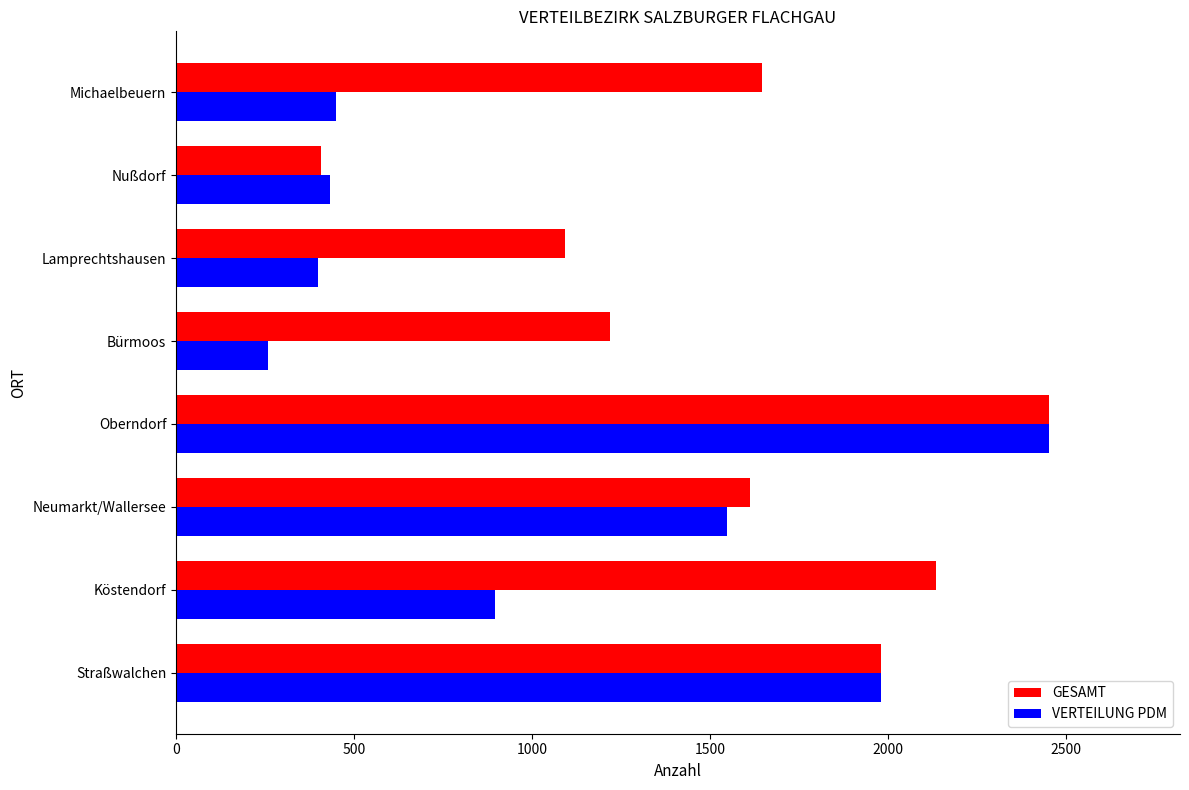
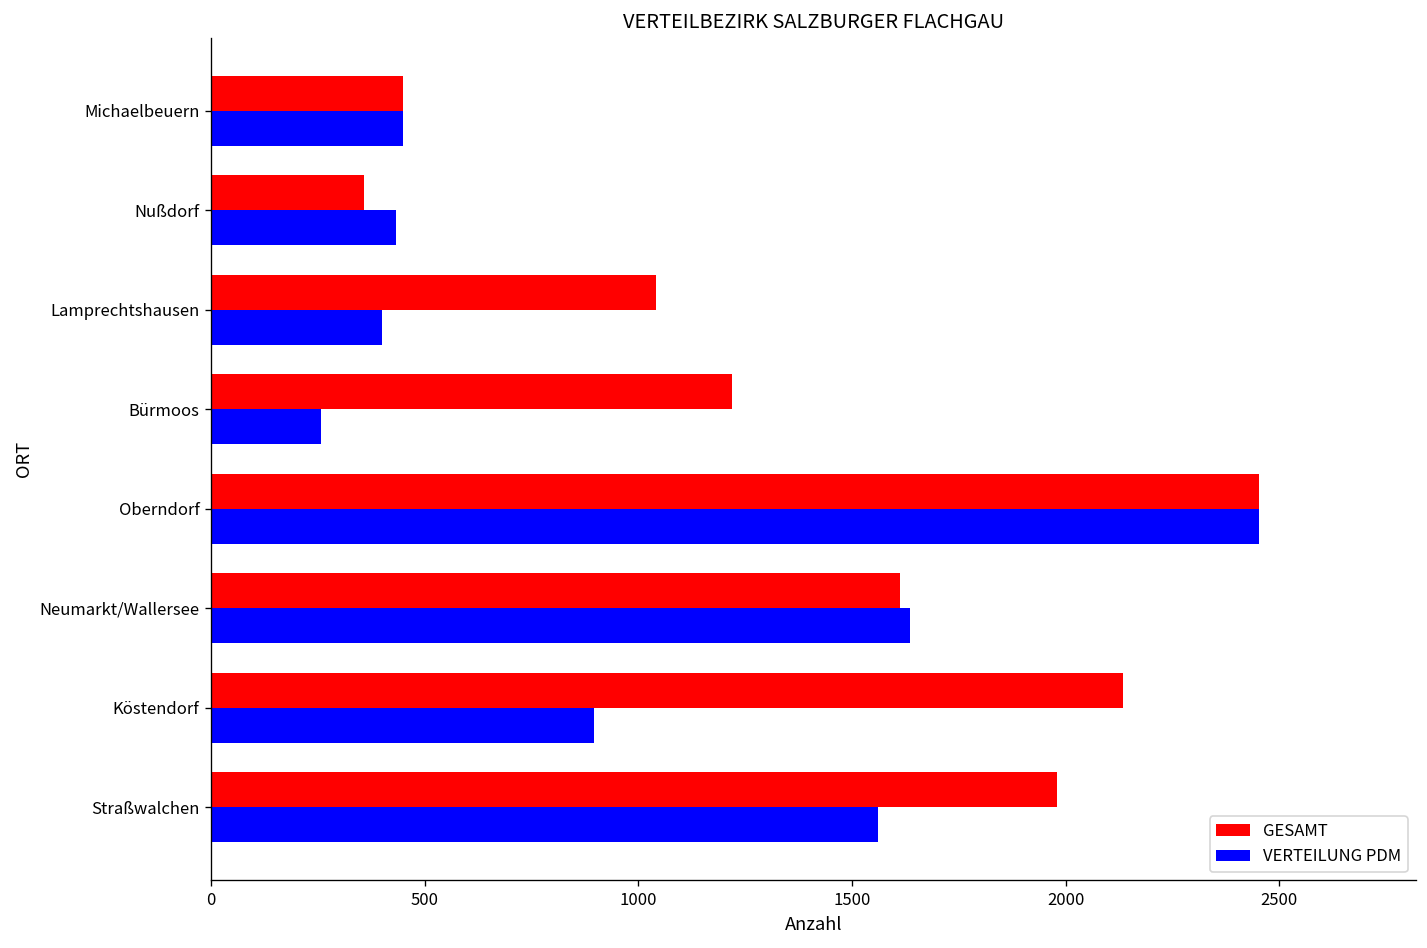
  {
    "GESAMT": {
-     "Michaelbeuern": 1650,
-     "Nußdorf": 410,
-     "Lamprechtshausen": 1090,
+     "Michaelbeuern": 450,
+     "Nußdorf": 360,
+     "Lamprechtshausen": 1040,
      "Bürmoos": 1220,
      "Oberndorf": 2450,
      "Neumarkt/Wallersee": 1610,
      "Köstendorf": 2140,
      "Straßwalchen": 1980
    },
    "VERTEILUNG PDM": {
      "Michaelbeuern": 450,
      "Nußdorf": 430,
      "Lamprechtshausen": 400,
      "Bürmoos": 260,
      "Oberndorf": 2450,
-     "Neumarkt/Wallersee": 1550,
+     "Neumarkt/Wallersee": 1640,
      "Köstendorf": 900,
-     "Straßwalchen": 1980
+     "Straßwalchen": 1560
    }
  }
